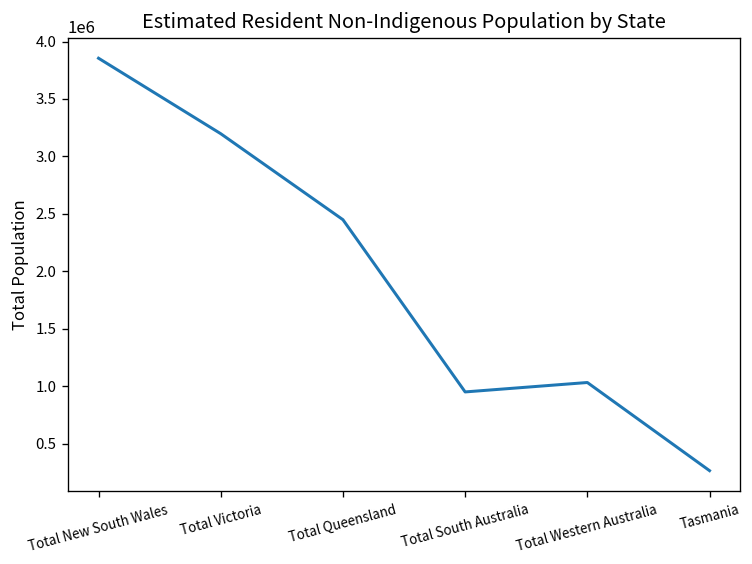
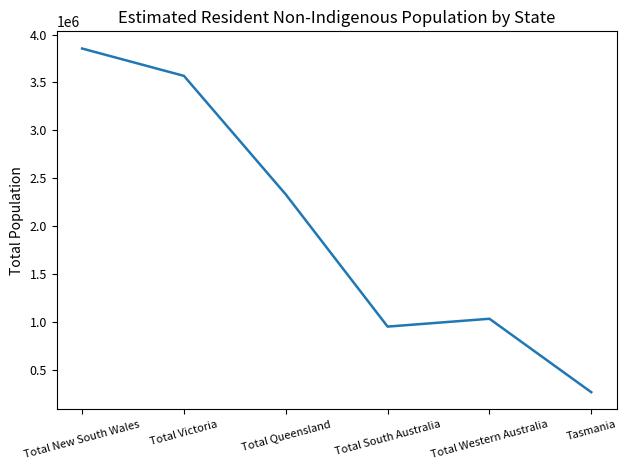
  {
    "Total New South Wales": 3900000,
-   "Total Victoria": 3200000,
-   "Total Queensland": 2400000,
+   "Total Victoria": 3600000,
+   "Total Queensland": 2300000,
    "Total South Australia": 1000000,
    "Total Western Australia": 1000000,
    "Tasmania": 300000
  }
